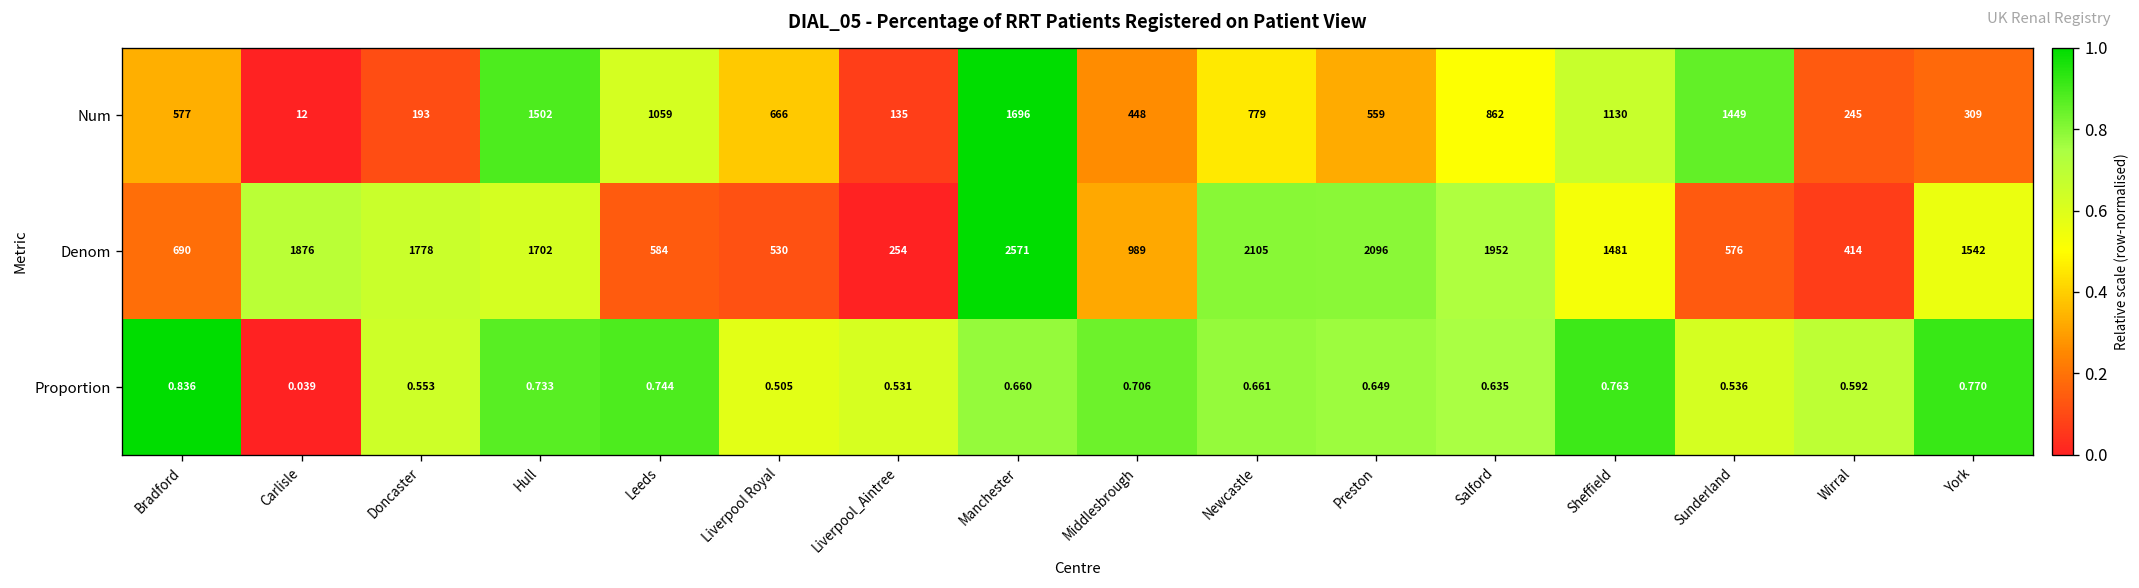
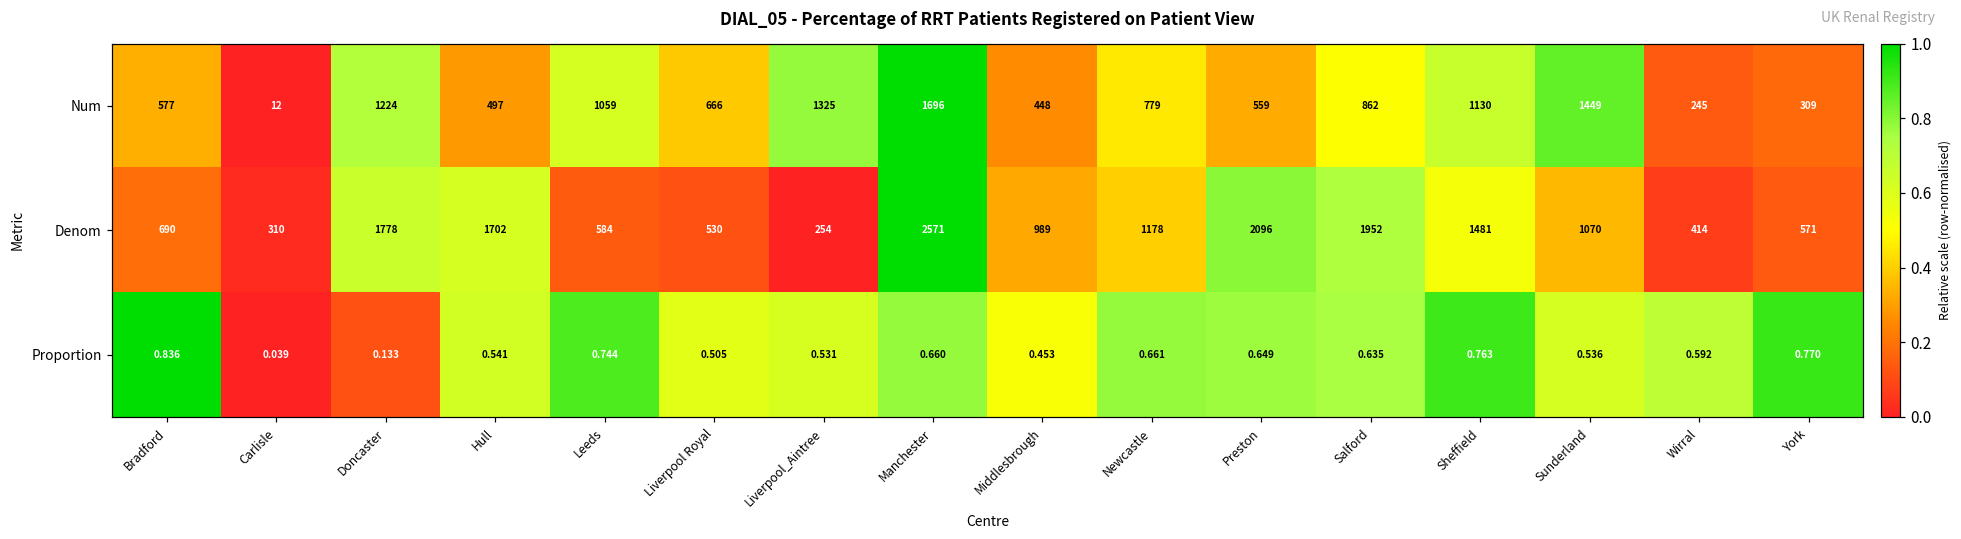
  {
    "Num": {
      "Bradford": 577,
      "Carlisle": 12,
-     "Doncaster": 193,
-     "Hull": 1502,
+     "Doncaster": 1224,
+     "Hull": 497,
      "Leeds": 1059,
      "Liverpool Royal": 666,
-     "Liverpool_Aintree": 135,
+     "Liverpool_Aintree": 1325,
      "Manchester": 1696,
      "Middlesbrough": 448,
      "Newcastle": 779,
      "Preston": 559,
      "Salford": 862,
      "Sheffield": 1130,
      "Sunderland": 1449,
      "Wirral": 245,
      "York": 309
    },
    "Denom": {
      "Bradford": 690,
-     "Carlisle": 1876,
+     "Carlisle": 310,
      "Doncaster": 1778,
      "Hull": 1702,
      "Leeds": 584,
      "Liverpool Royal": 530,
      "Liverpool_Aintree": 254,
      "Manchester": 2571,
      "Middlesbrough": 989,
-     "Newcastle": 2105,
+     "Newcastle": 1178,
      "Preston": 2096,
      "Salford": 1952,
      "Sheffield": 1481,
-     "Sunderland": 576,
+     "Sunderland": 1070,
      "Wirral": 414,
-     "York": 1542
+     "York": 571
    },
    "Proportion": {
      "Bradford": 0.836,
      "Carlisle": 0.039,
-     "Doncaster": 0.553,
-     "Hull": 0.733,
+     "Doncaster": 0.133,
+     "Hull": 0.541,
      "Leeds": 0.744,
      "Liverpool Royal": 0.505,
      "Liverpool_Aintree": 0.531,
      "Manchester": 0.660,
-     "Middlesbrough": 0.706,
+     "Middlesbrough": 0.453,
      "Newcastle": 0.661,
      "Preston": 0.649,
      "Salford": 0.635,
      "Sheffield": 0.763,
      "Sunderland": 0.536,
      "Wirral": 0.592,
      "York": 0.770
    }
  }
